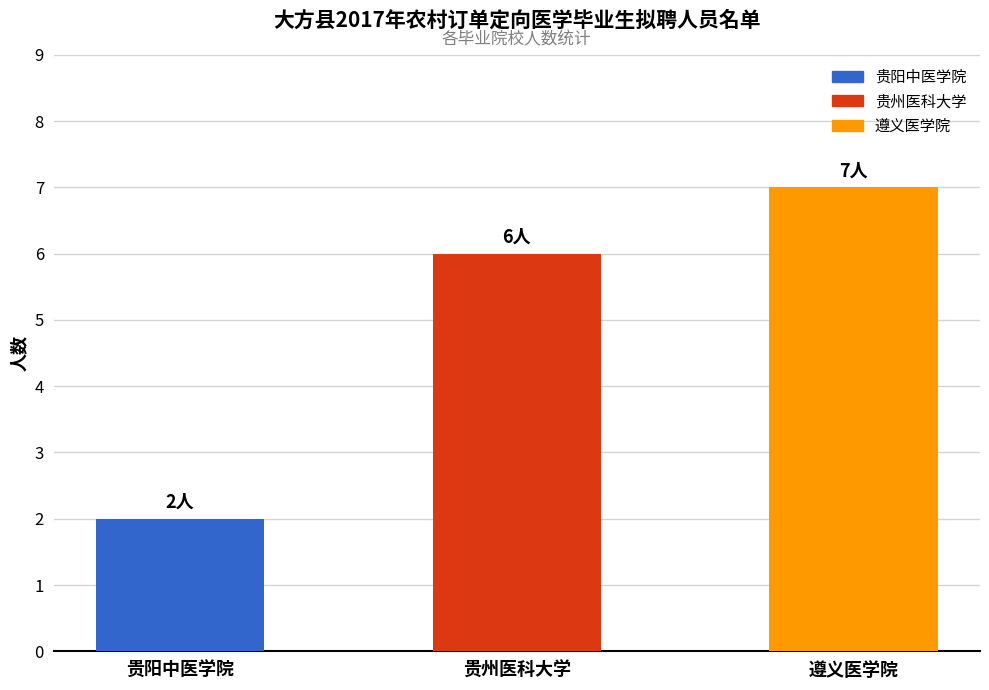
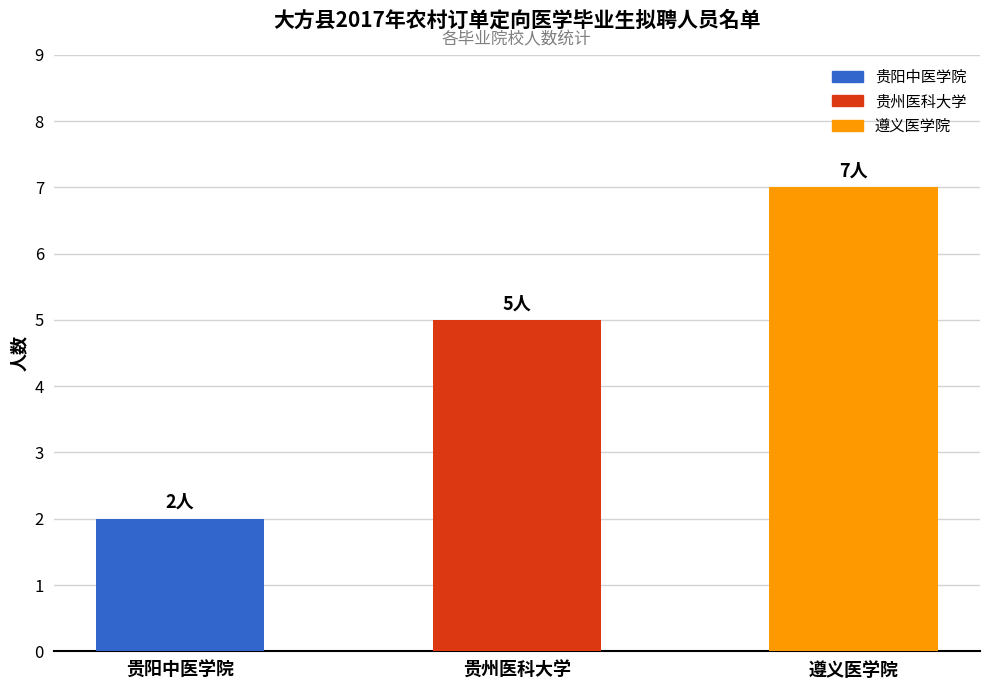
  {
    "贵州医科大学": {
-     "贵州医科大学": "6人"
+     "贵州医科大学": "5人"
    },
    "遵义医学院": {
      "遵义医学院": "7人"
    }
  }
